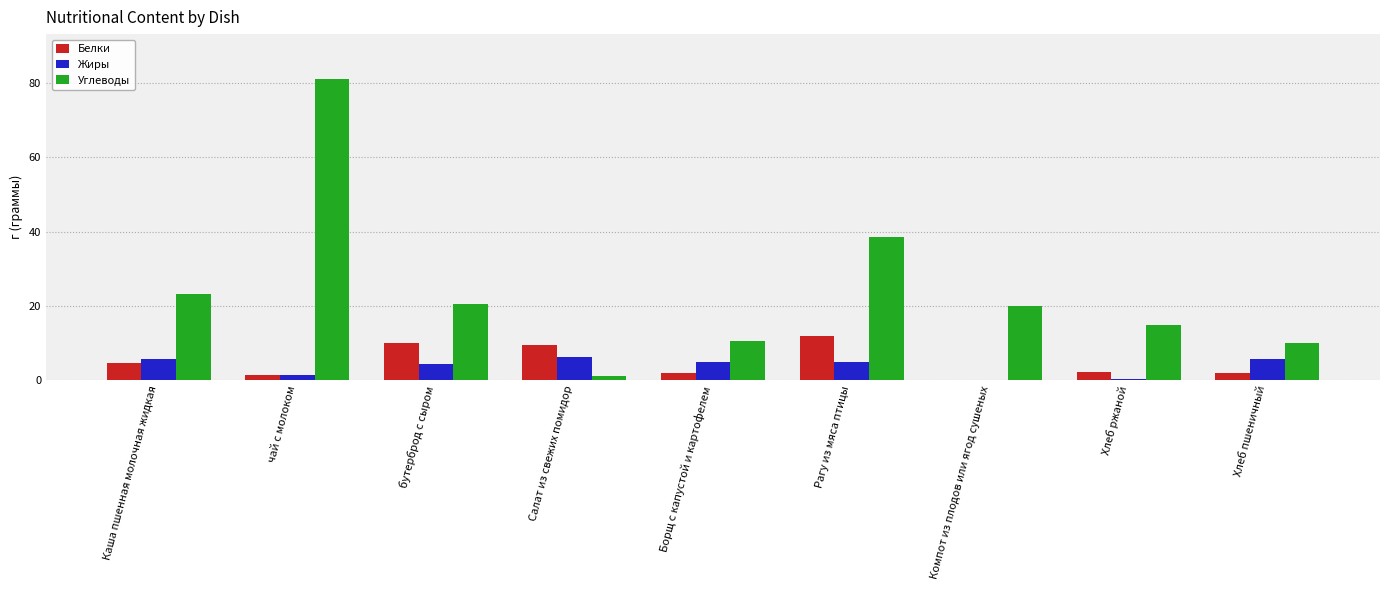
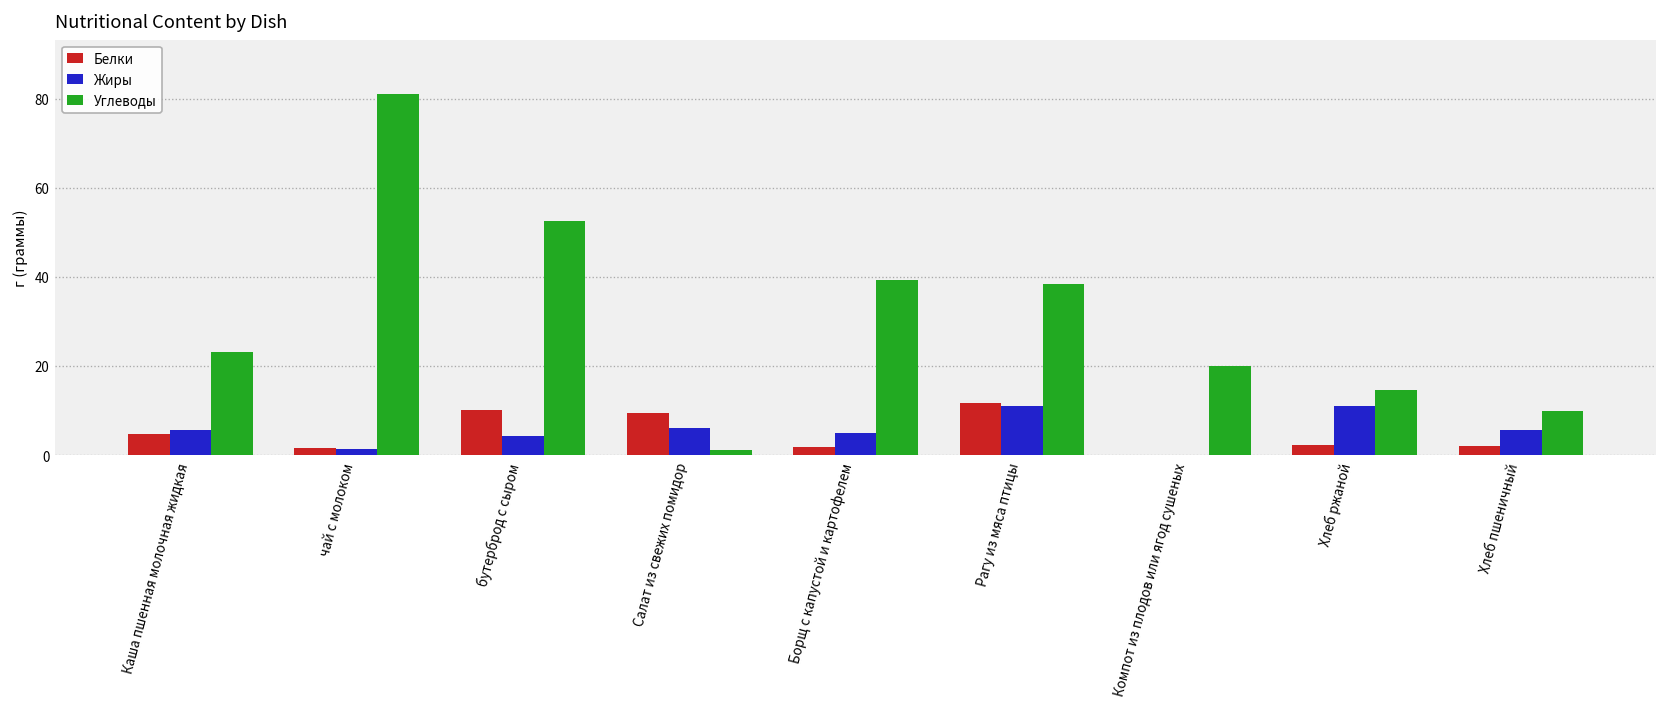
  {
    "Белки": {
      "Каша пшенная молочная жидкая": 5,
      "чай с молоком": 2,
      "бутерброд с сыром": 10,
      "Салат из свежих помидор": 9,
      "Борщ с капустой и картофелем": 2,
      "Рагу из мяса птицы": 12,
      "Хлеб ржаной": 2,
      "Хлеб пшеничный": 2
    },
    "Жиры": {
      "Каша пшенная молочная жидкая": 6,
      "чай с молоком": 1,
      "бутерброд с сыром": 4,
      "Салат из свежих помидор": 6,
      "Борщ с капустой и картофелем": 5,
-     "Рагу из мяса птицы": 5,
+     "Рагу из мяса птицы": 11,
      "Компот из плодов или ягод сушеных": 0,
-     "Хлеб ржаной": 0,
+     "Хлеб ржаной": 11,
      "Хлеб пшеничный": 6
    },
    "Углеводы": {
      "Каша пшенная молочная жидкая": 23,
      "чай с молоком": 81,
-     "бутерброд с сыром": 20,
+     "бутерброд с сыром": 53,
      "Салат из свежих помидор": 1,
-     "Борщ с капустой и картофелем": 11,
+     "Борщ с капустой и картофелем": 39,
      "Рагу из мяса птицы": 39,
      "Компот из плодов или ягод сушеных": 20,
      "Хлеб ржаной": 15,
      "Хлеб пшеничный": 10
    }
  }
